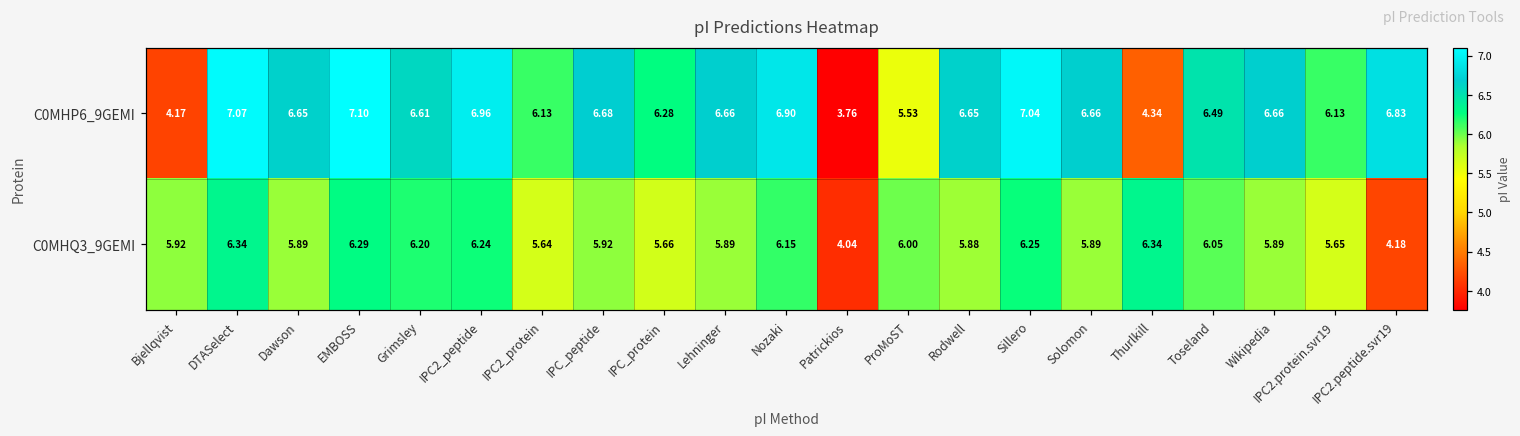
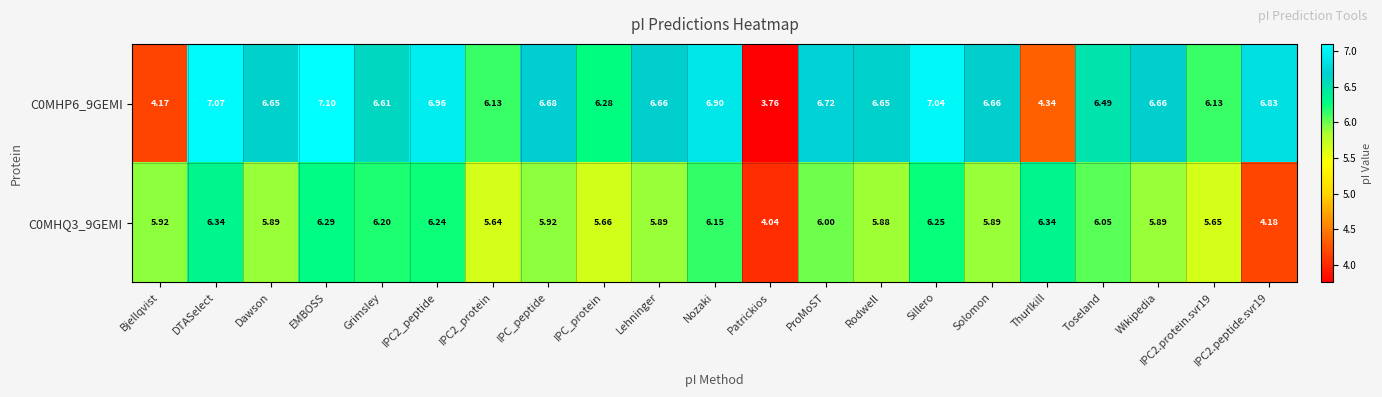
  {
    "C0MHP6_9GEMI": {
      "Bjellqvist": 4.17,
      "DTASelect": 7.07,
      "Dawson": 6.65,
      "EMBOSS": 7.10,
      "Grimsley": 6.61,
      "IPC2_peptide": 6.96,
      "IPC2_protein": 6.13,
      "IPC_peptide": 6.68,
      "IPC_protein": 6.28,
      "Lehninger": 6.66,
      "Nozaki": 6.90,
      "Patrickios": 3.76,
-     "ProMoST": 5.53,
+     "ProMoST": 6.72,
      "Rodwell": 6.65,
      "Sillero": 7.04,
      "Solomon": 6.66,
      "Thurlkill": 4.34,
      "Toseland": 6.49,
      "Wikipedia": 6.66,
      "IPC2.protein.svr19": 6.13,
      "IPC2.peptide.svr19": 6.83
    },
    "C0MHQ3_9GEMI": {
      "Bjellqvist": 5.92,
      "DTASelect": 6.34,
      "Dawson": 5.89,
      "EMBOSS": 6.29,
      "Grimsley": 6.20,
      "IPC2_peptide": 6.24,
      "IPC2_protein": 5.64,
      "IPC_peptide": 5.92,
      "IPC_protein": 5.66,
      "Lehninger": 5.89,
      "Nozaki": 6.15,
      "Patrickios": 4.04,
      "ProMoST": 6.00,
      "Rodwell": 5.88,
      "Sillero": 6.25,
      "Solomon": 5.89,
      "Thurlkill": 6.34,
      "Toseland": 6.05,
      "Wikipedia": 5.89,
      "IPC2.protein.svr19": 5.65,
      "IPC2.peptide.svr19": 4.18
    }
  }
